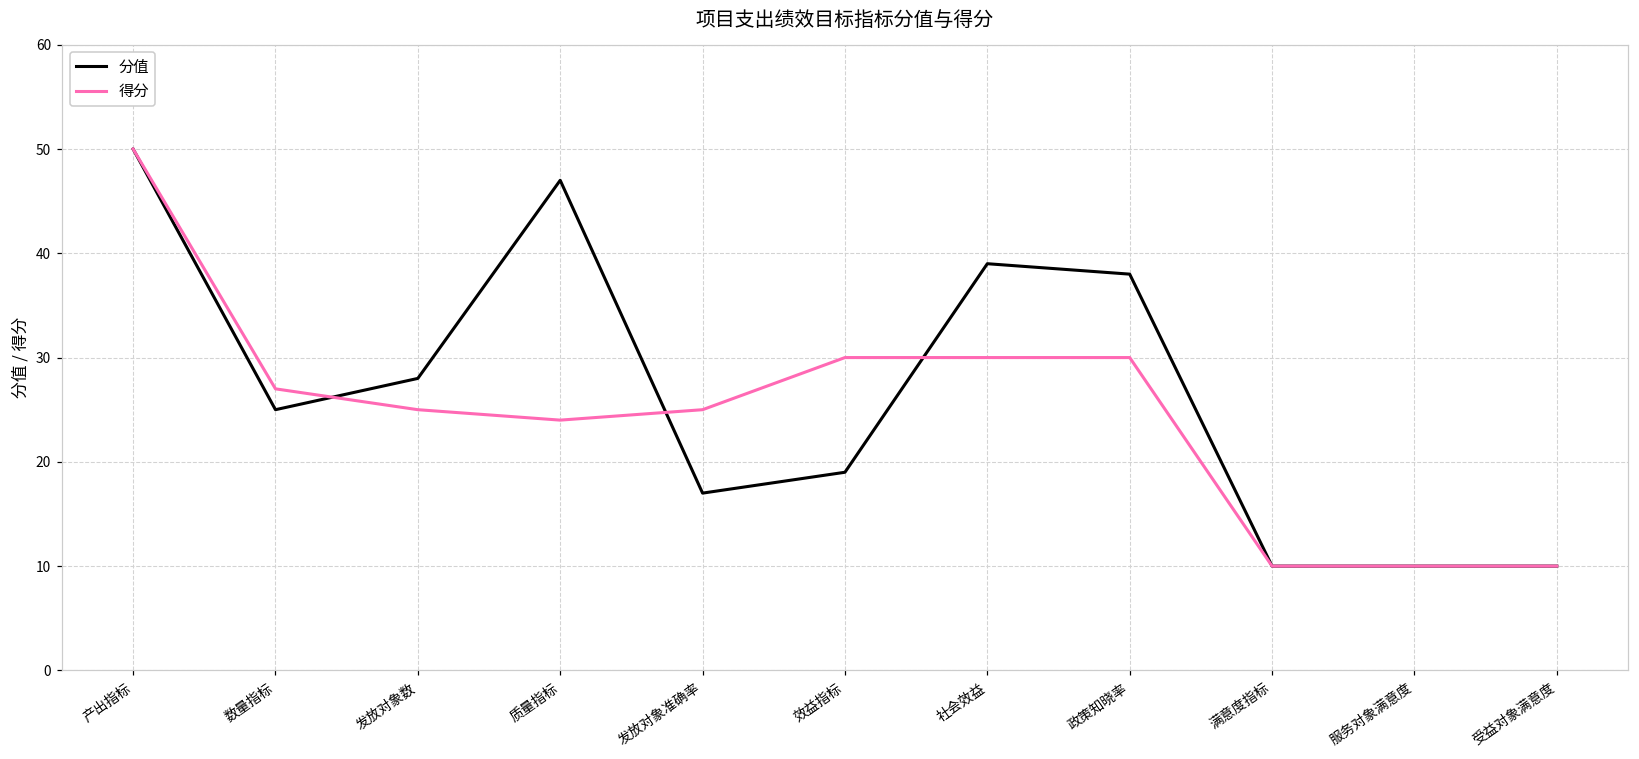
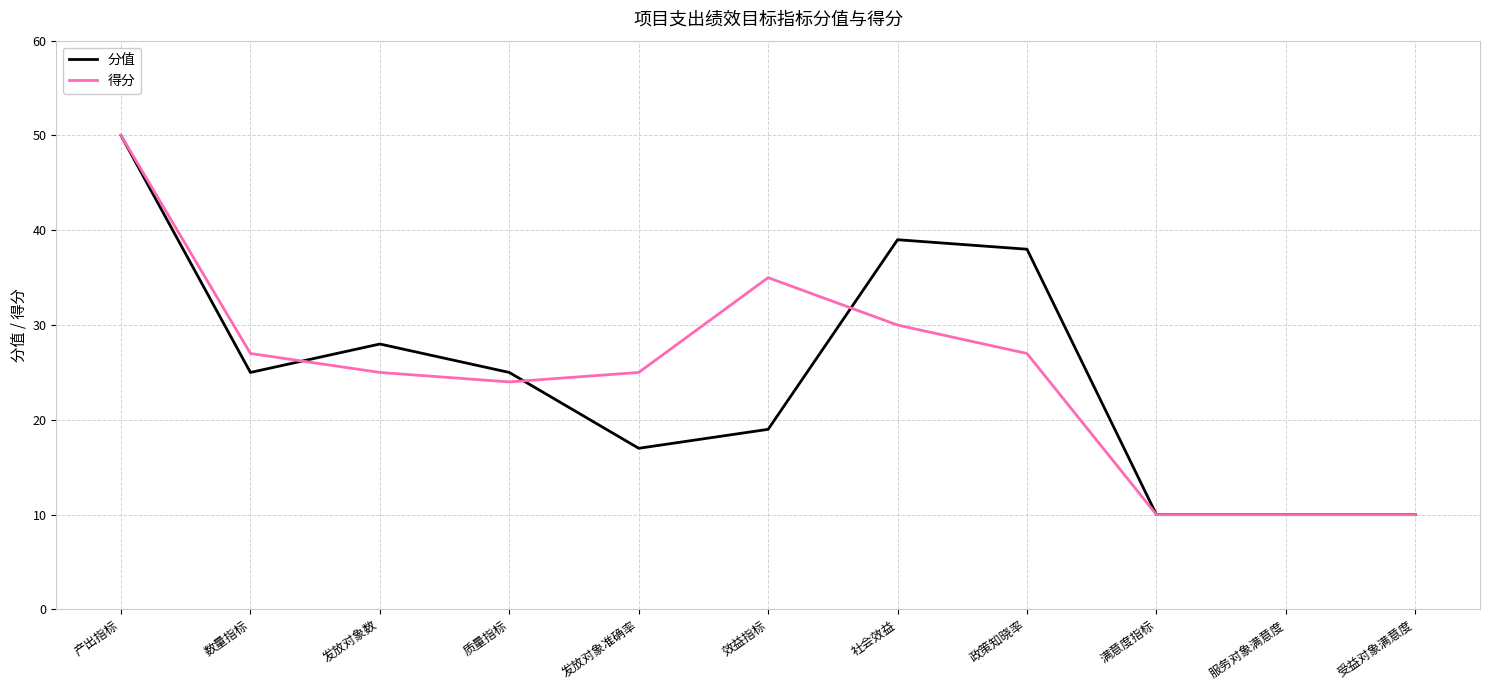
  {
    "分值": {
      "数量指标": 25,
      "发放对象数": 28,
-     "质量指标": 47,
+     "质量指标": 25,
      "发放对象准确率": 17,
      "效益指标": 19,
      "社会效益": 39,
      "政策知晓率": 38
    },
    "得分": {
      "数量指标": 27,
      "发放对象数": 25,
      "质量指标": 24,
      "发放对象准确率": 25,
-     "效益指标": 30,
+     "效益指标": 35,
      "社会效益": 30,
-     "政策知晓率": 30
+     "政策知晓率": 27
    }
  }
